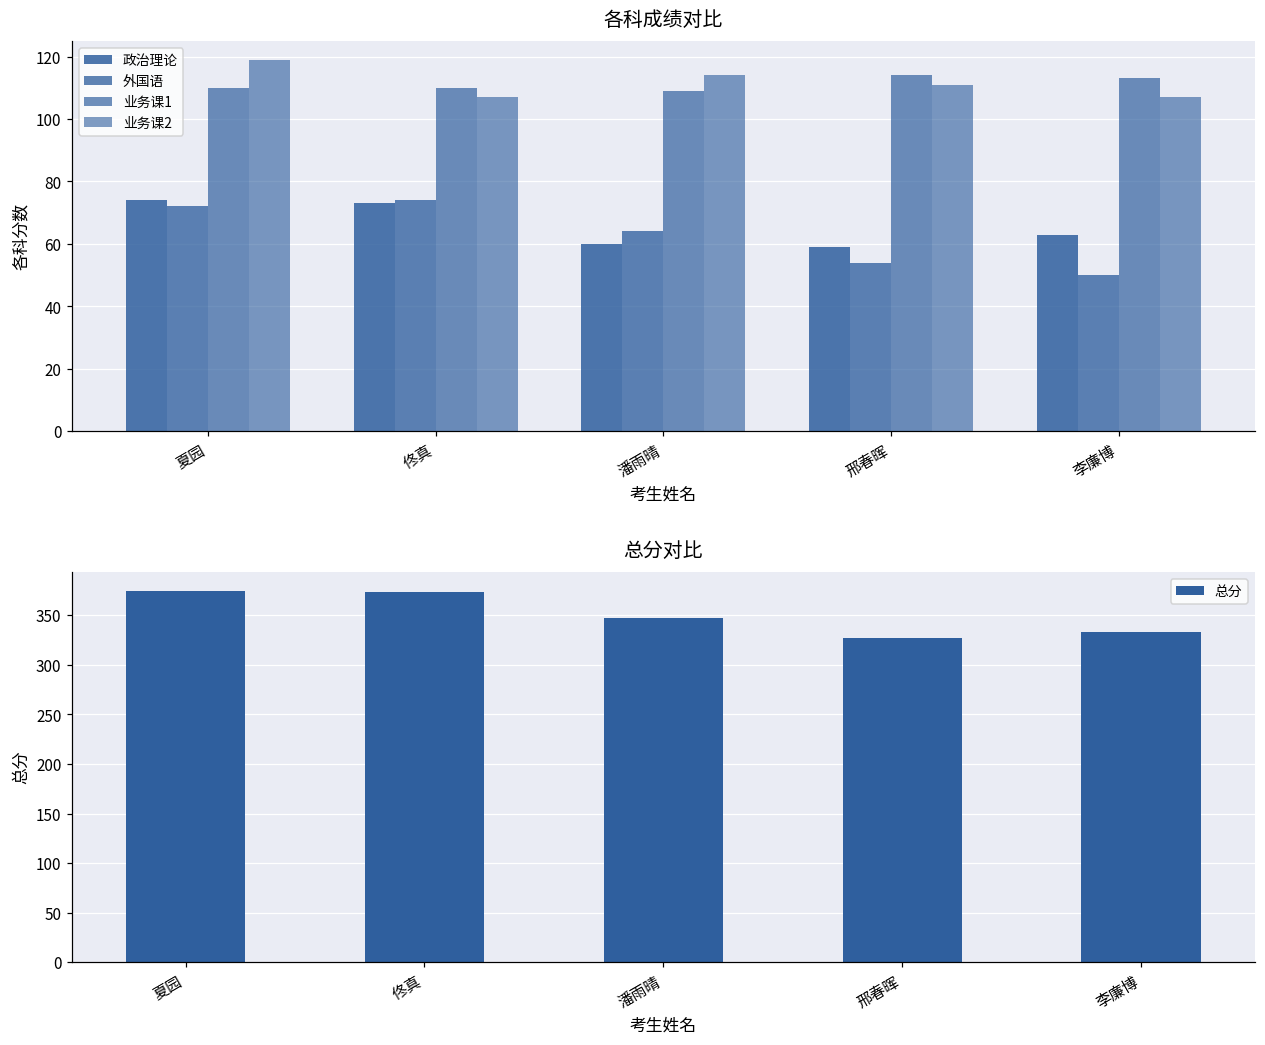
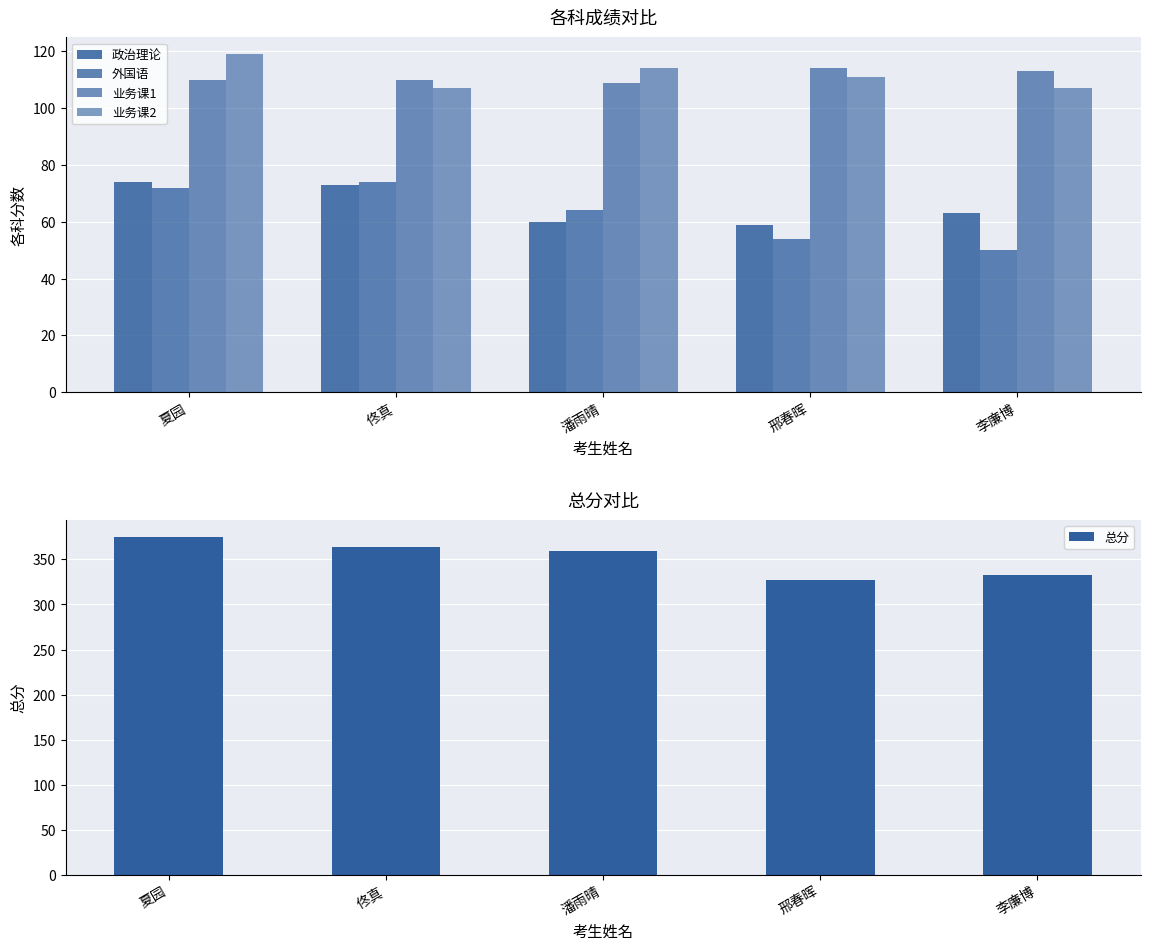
  {
    "总分对比": {
      "夏园": 380,
-     "佟真": 370,
-     "潘雨晴": 350,
+     "佟真": 360,
+     "潘雨晴": 360,
      "邢春晖": 330,
      "李廉博": 330
    }
  }
